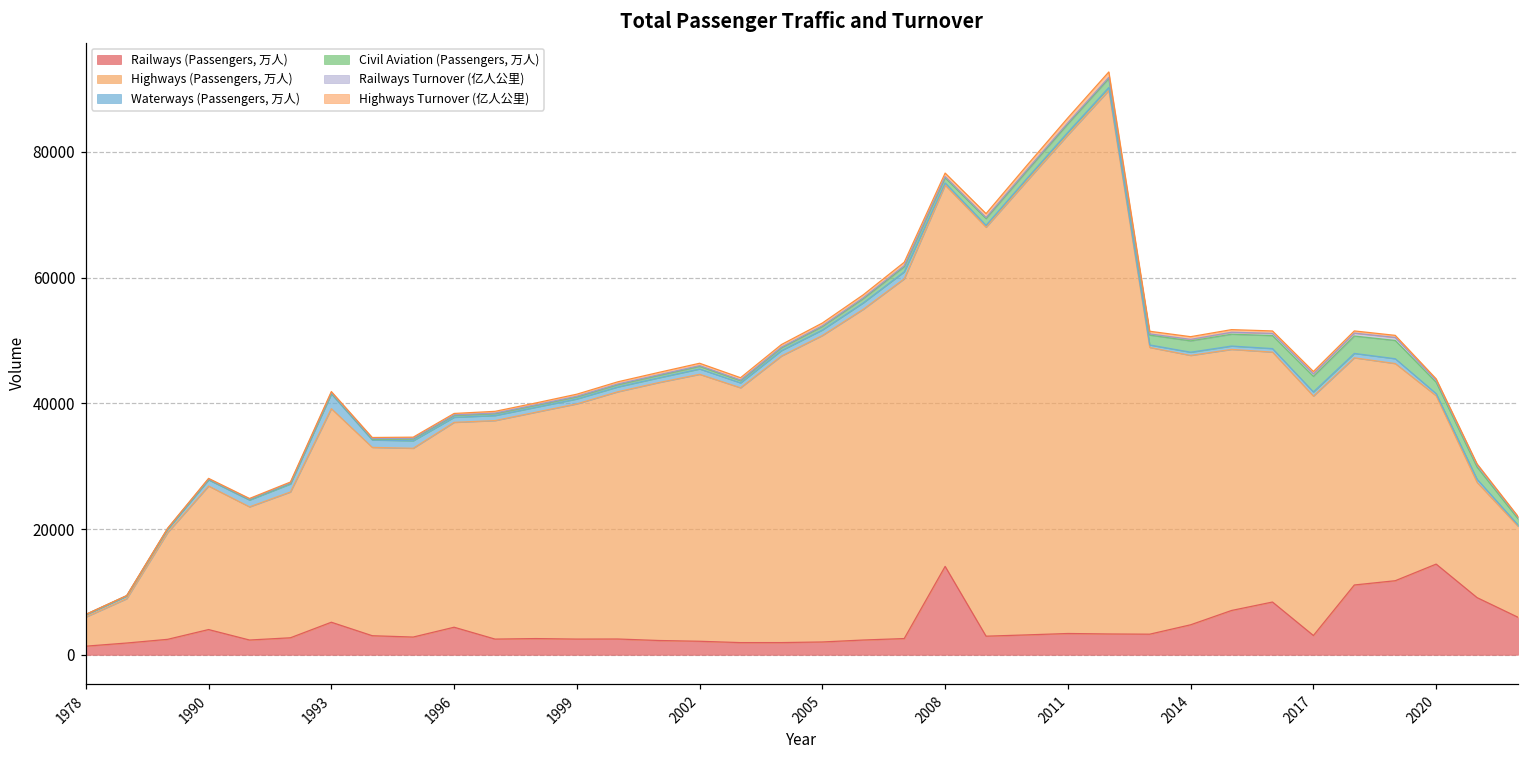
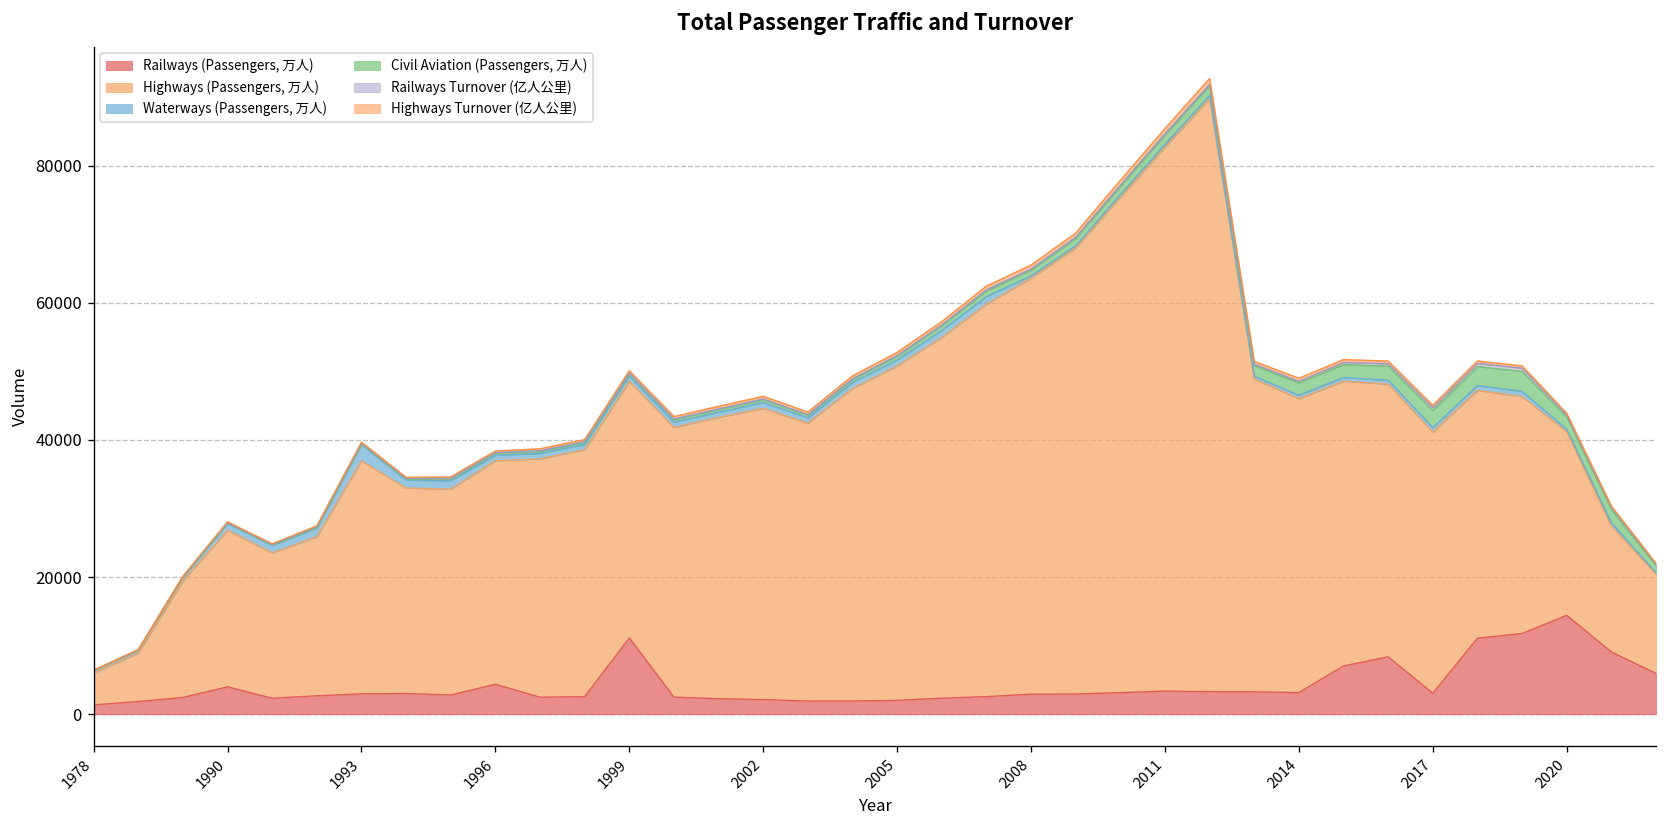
  {
    "Railways (Passengers, 万人)": {
      "1978": 1000,
      "1990": 4000,
-     "1993": 5000,
+     "1993": 3000,
      "1996": 4000,
-     "1999": 2000,
+     "1999": 11000,
      "2002": 2000,
      "2005": 2000,
-     "2008": 14000,
+     "2008": 3000,
      "2011": 3000,
-     "2014": 5000,
+     "2014": 3000,
      "2017": 3000,
      "2020": 14000
    }
  }
